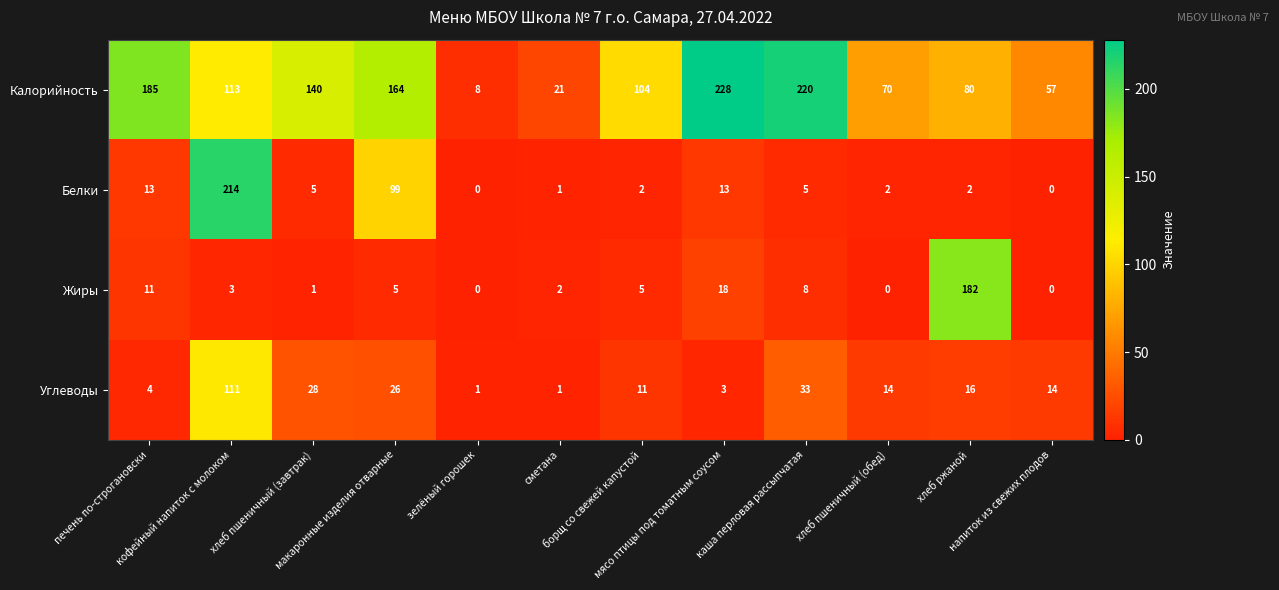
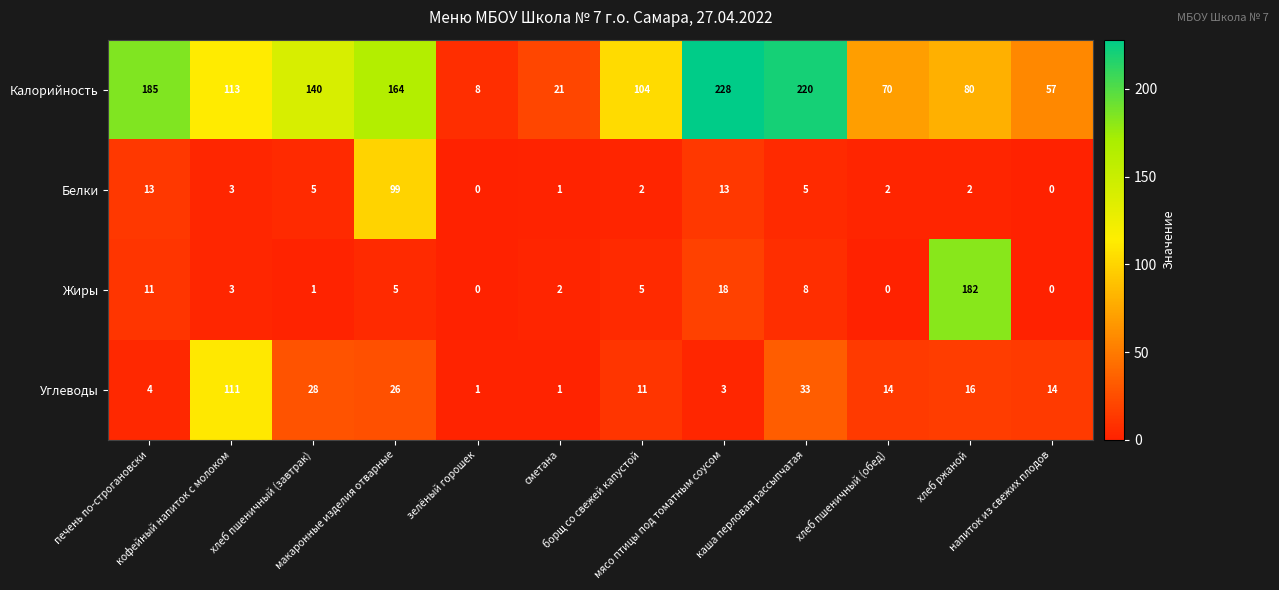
  {
    "Калорийность": {
      "печень по-строгановски": 185,
      "кофейный напиток с молоком": 113,
      "хлеб пшеничный (завтрак)": 140,
      "макаронные изделия отварные": 164,
      "зелёный горошек": 8,
      "сметана": 21,
      "борщ со свежей капустой": 104,
      "мясо птицы под томатным соусом": 228,
      "каша перловая рассыпчатая": 220,
      "хлеб пшеничный (обед)": 70,
      "хлеб ржаной": 80,
      "напиток из свежих плодов": 57
    },
    "Белки": {
      "печень по-строгановски": 13,
-     "кофейный напиток с молоком": 214,
+     "кофейный напиток с молоком": 3,
      "хлеб пшеничный (завтрак)": 5,
      "макаронные изделия отварные": 99,
      "зелёный горошек": 0,
      "сметана": 1,
      "борщ со свежей капустой": 2,
      "мясо птицы под томатным соусом": 13,
      "каша перловая рассыпчатая": 5,
      "хлеб пшеничный (обед)": 2,
      "хлеб ржаной": 2,
      "напиток из свежих плодов": 0
    },
    "Жиры": {
      "печень по-строгановски": 11,
      "кофейный напиток с молоком": 3,
      "хлеб пшеничный (завтрак)": 1,
      "макаронные изделия отварные": 5,
      "зелёный горошек": 0,
      "сметана": 2,
      "борщ со свежей капустой": 5,
      "мясо птицы под томатным соусом": 18,
      "каша перловая рассыпчатая": 8,
      "хлеб пшеничный (обед)": 0,
      "хлеб ржаной": 182,
      "напиток из свежих плодов": 0
    },
    "Углеводы": {
      "печень по-строгановски": 4,
      "кофейный напиток с молоком": 111,
      "хлеб пшеничный (завтрак)": 28,
      "макаронные изделия отварные": 26,
      "зелёный горошек": 1,
      "сметана": 1,
      "борщ со свежей капустой": 11,
      "мясо птицы под томатным соусом": 3,
      "каша перловая рассыпчатая": 33,
      "хлеб пшеничный (обед)": 14,
      "хлеб ржаной": 16,
      "напиток из свежих плодов": 14
    }
  }
